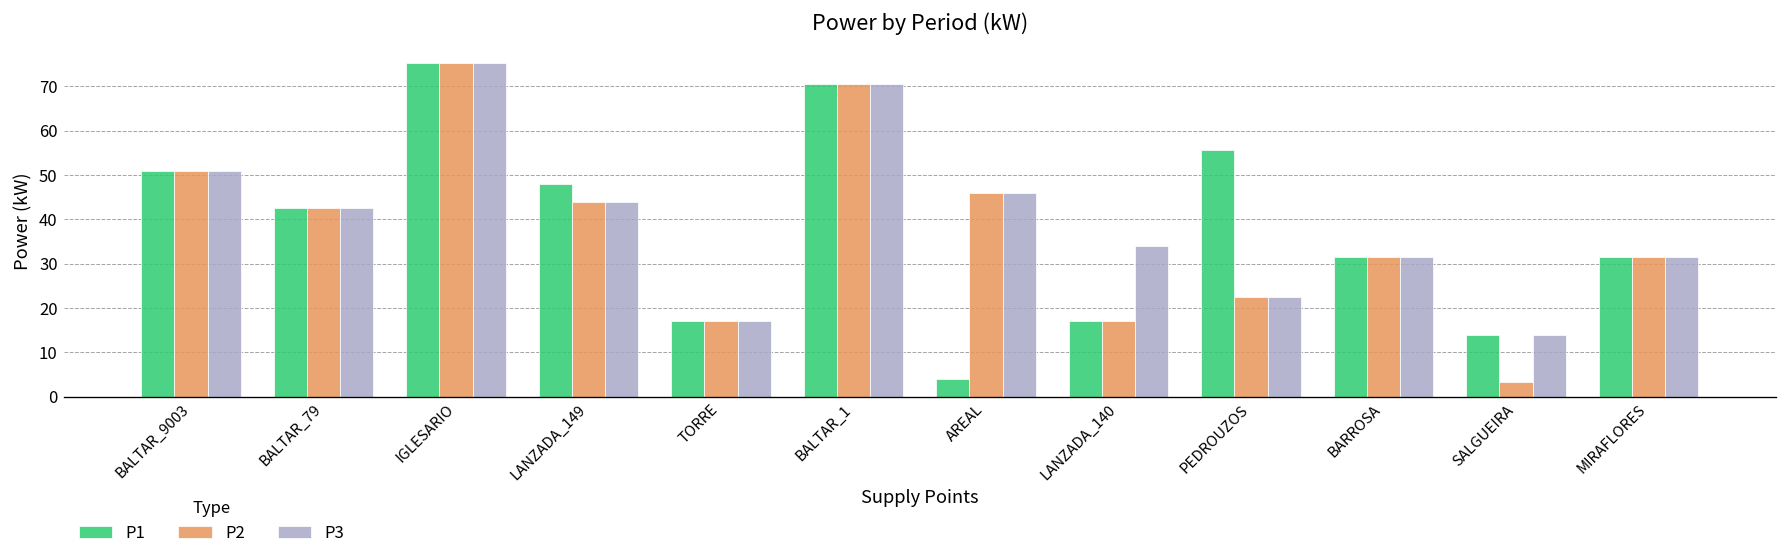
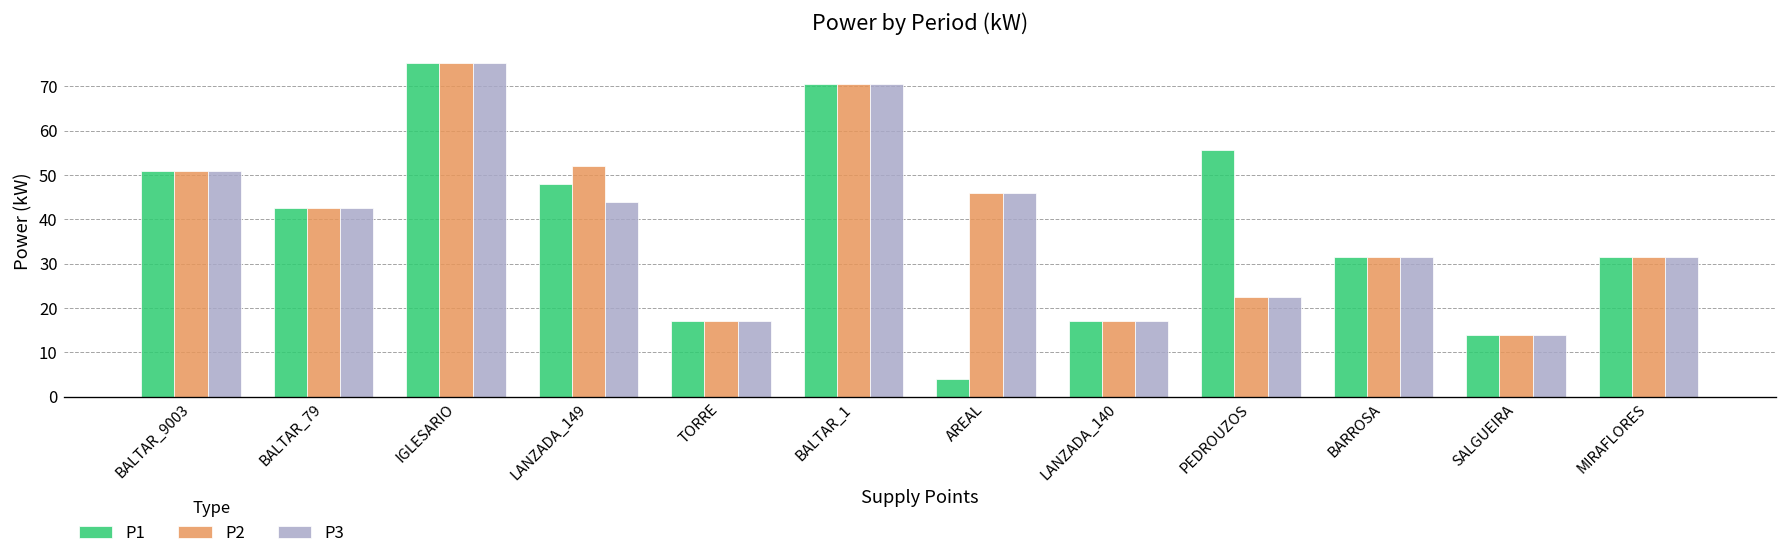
  {
    "P1": {
      "BALTAR_9003": 51,
      "BALTAR_79": 43,
      "IGLESARIO": 75,
      "LANZADA_149": 48,
      "TORRE": 17,
      "BALTAR_1": 70,
      "AREAL": 4,
      "LANZADA_140": 17,
      "PEDROUZOS": 56,
      "BARROSA": 31,
      "SALGUEIRA": 14,
      "MIRAFLORES": 31
    },
    "P2": {
      "BALTAR_9003": 51,
      "BALTAR_79": 43,
      "IGLESARIO": 75,
-     "LANZADA_149": 44,
+     "LANZADA_149": 52,
      "TORRE": 17,
      "BALTAR_1": 70,
      "AREAL": 46,
      "LANZADA_140": 17,
      "PEDROUZOS": 22,
      "BARROSA": 31,
-     "SALGUEIRA": 3,
+     "SALGUEIRA": 14,
      "MIRAFLORES": 31
    },
    "P3": {
      "BALTAR_9003": 51,
      "BALTAR_79": 43,
      "IGLESARIO": 75,
      "LANZADA_149": 44,
      "TORRE": 17,
      "BALTAR_1": 70,
      "AREAL": 46,
-     "LANZADA_140": 34,
+     "LANZADA_140": 17,
      "PEDROUZOS": 22,
      "BARROSA": 31,
      "SALGUEIRA": 14,
      "MIRAFLORES": 31
    }
  }
